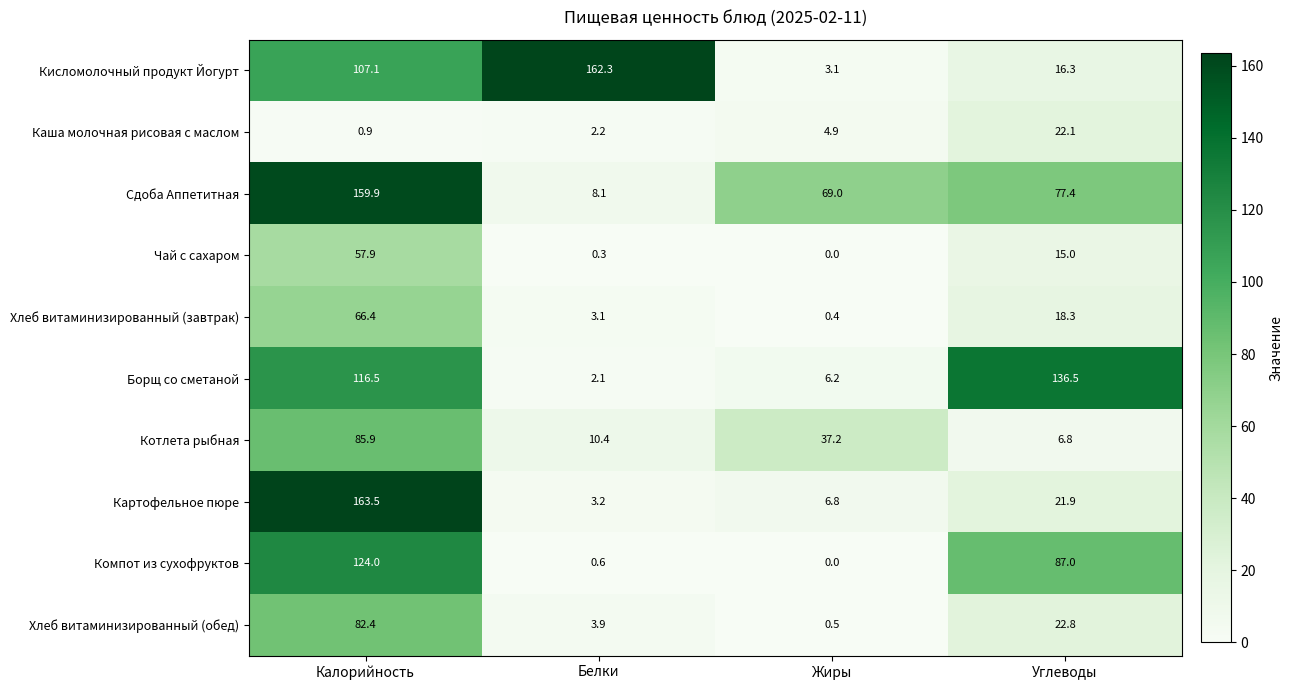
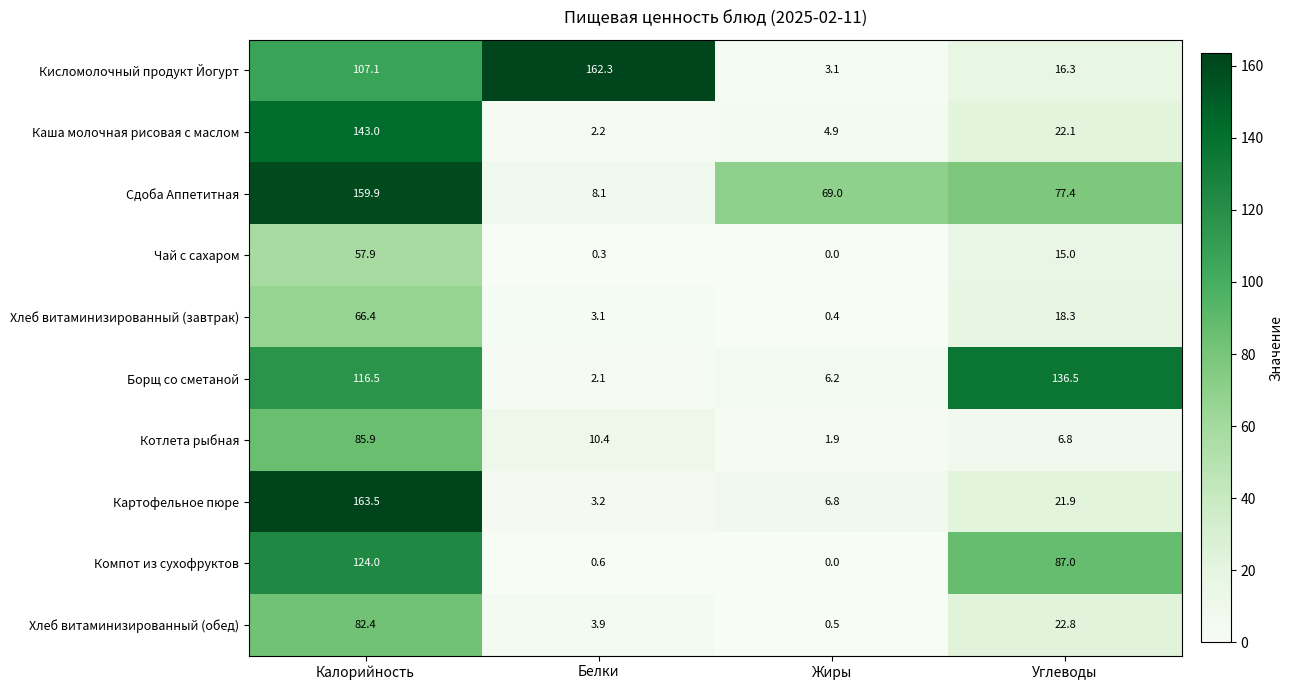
  {
    "Кисломолочный продукт Йогурт": {
      "Калорийность": 107.1,
      "Белки": 162.3,
      "Жиры": 3.1,
      "Углеводы": 16.3
    },
    "Каша молочная рисовая с маслом": {
-     "Калорийность": 0.9,
+     "Калорийность": 143.0,
      "Белки": 2.2,
      "Жиры": 4.9,
      "Углеводы": 22.1
    },
    "Сдоба Аппетитная": {
      "Калорийность": 159.9,
      "Белки": 8.1,
      "Жиры": 69.0,
      "Углеводы": 77.4
    },
    "Чай с сахаром": {
      "Калорийность": 57.9,
      "Белки": 0.3,
      "Жиры": 0.0,
      "Углеводы": 15.0
    },
    "Хлеб витаминизированный (завтрак)": {
      "Калорийность": 66.4,
      "Белки": 3.1,
      "Жиры": 0.4,
      "Углеводы": 18.3
    },
    "Борщ со сметаной": {
      "Калорийность": 116.5,
      "Белки": 2.1,
      "Жиры": 6.2,
      "Углеводы": 136.5
    },
    "Котлета рыбная": {
      "Калорийность": 85.9,
      "Белки": 10.4,
-     "Жиры": 37.2,
+     "Жиры": 1.9,
      "Углеводы": 6.8
    },
    "Картофельное пюре": {
      "Калорийность": 163.5,
      "Белки": 3.2,
      "Жиры": 6.8,
      "Углеводы": 21.9
    },
    "Компот из сухофруктов": {
      "Калорийность": 124.0,
      "Белки": 0.6,
      "Жиры": 0.0,
      "Углеводы": 87.0
    },
    "Хлеб витаминизированный (обед)": {
      "Калорийность": 82.4,
      "Белки": 3.9,
      "Жиры": 0.5,
      "Углеводы": 22.8
    }
  }
